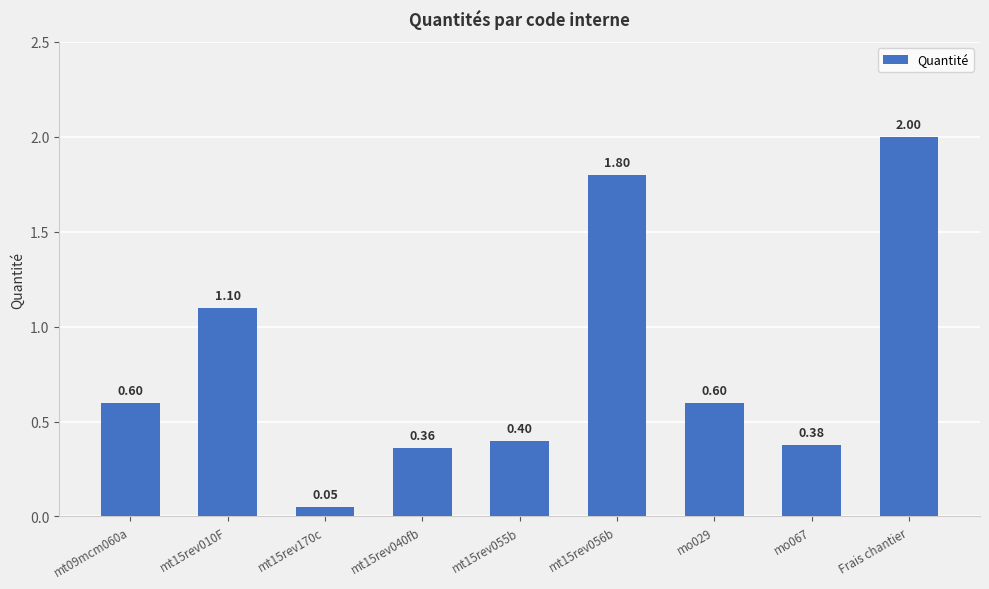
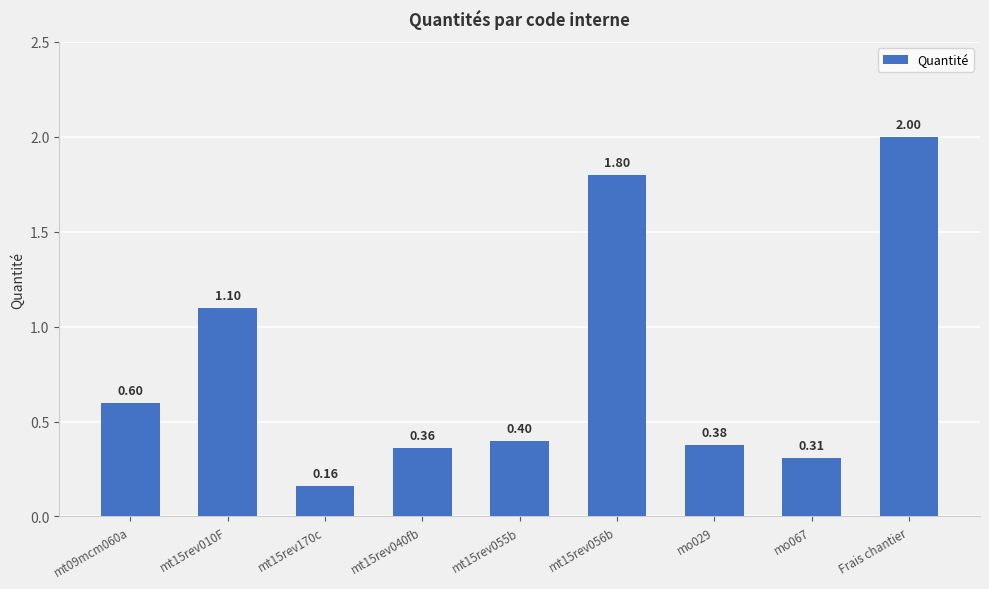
  {
    "mt09mcm060a": 0.60,
    "mt15rev010F": 1.10,
-   "mt15rev170c": 0.05,
+   "mt15rev170c": 0.16,
    "mt15rev040fb": 0.36,
    "mt15rev055b": 0.40,
    "mt15rev056b": 1.80,
-   "mo029": 0.60,
-   "mo067": 0.38,
+   "mo029": 0.38,
+   "mo067": 0.31,
    "Frais chantier": 2.00
  }
